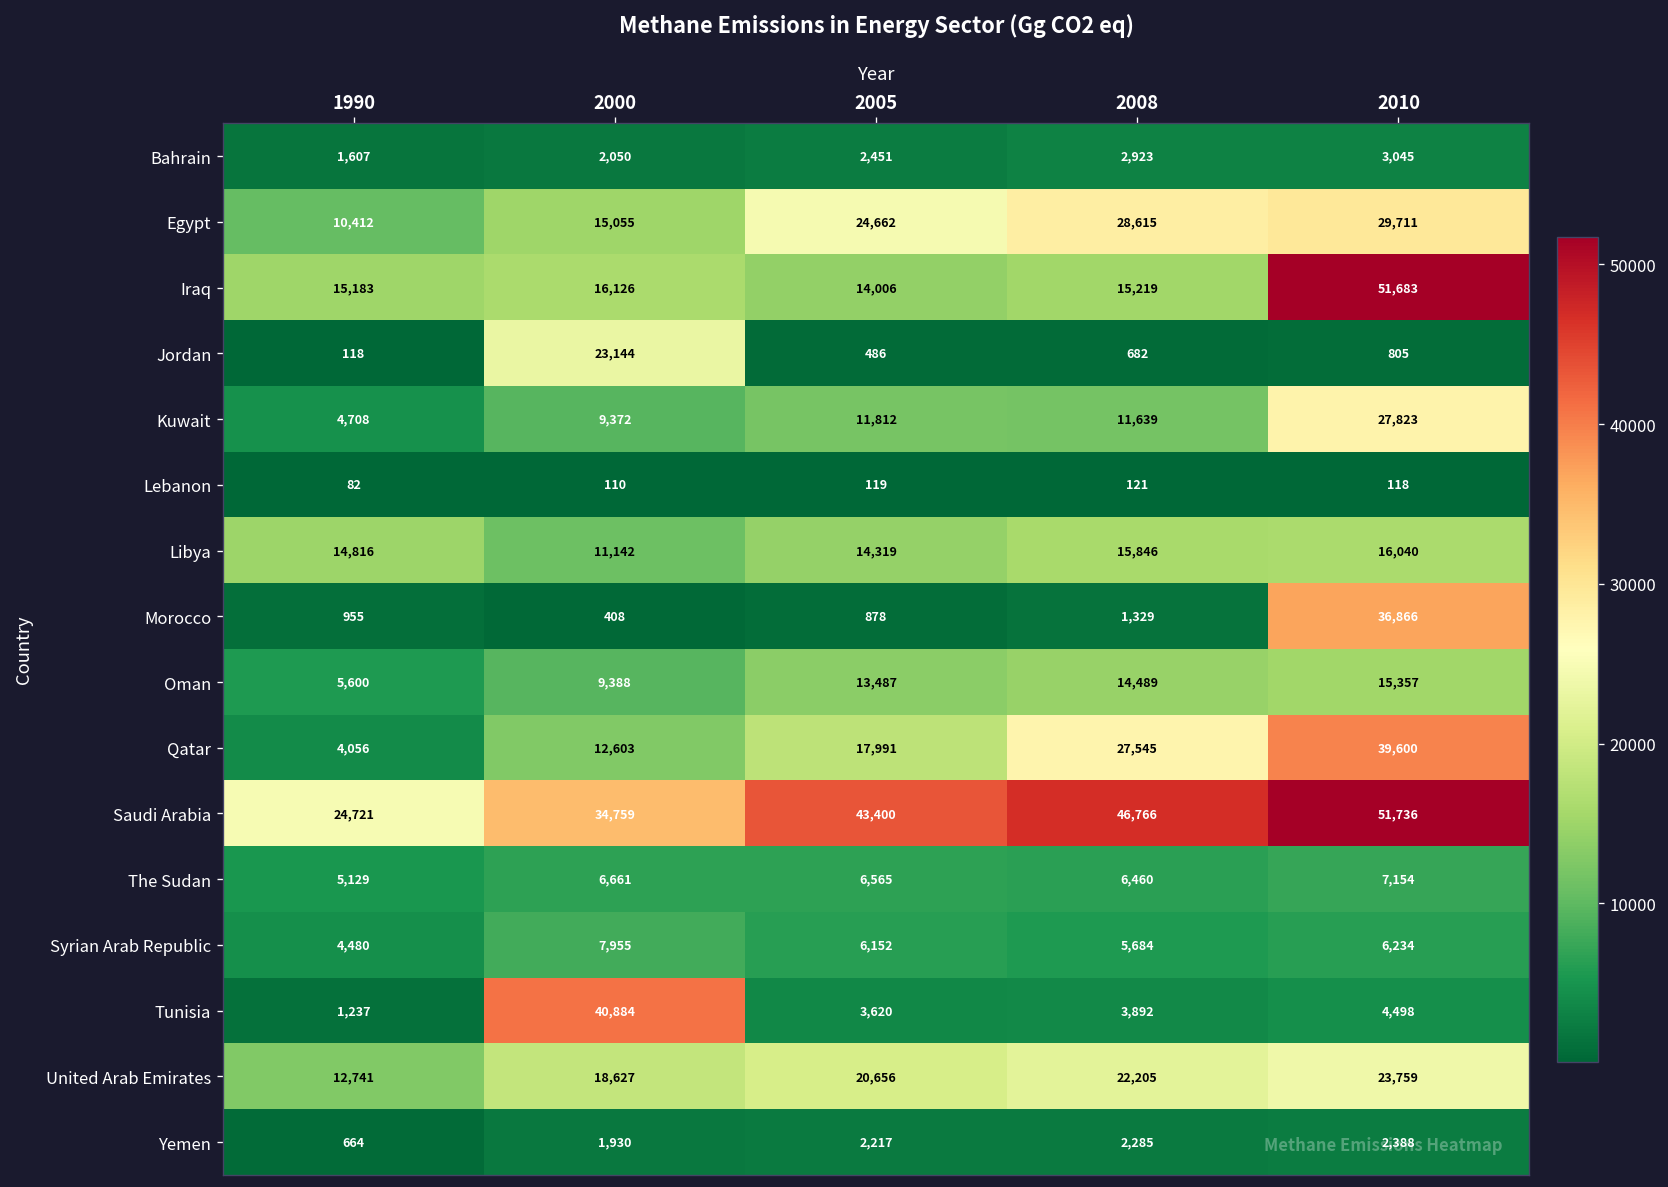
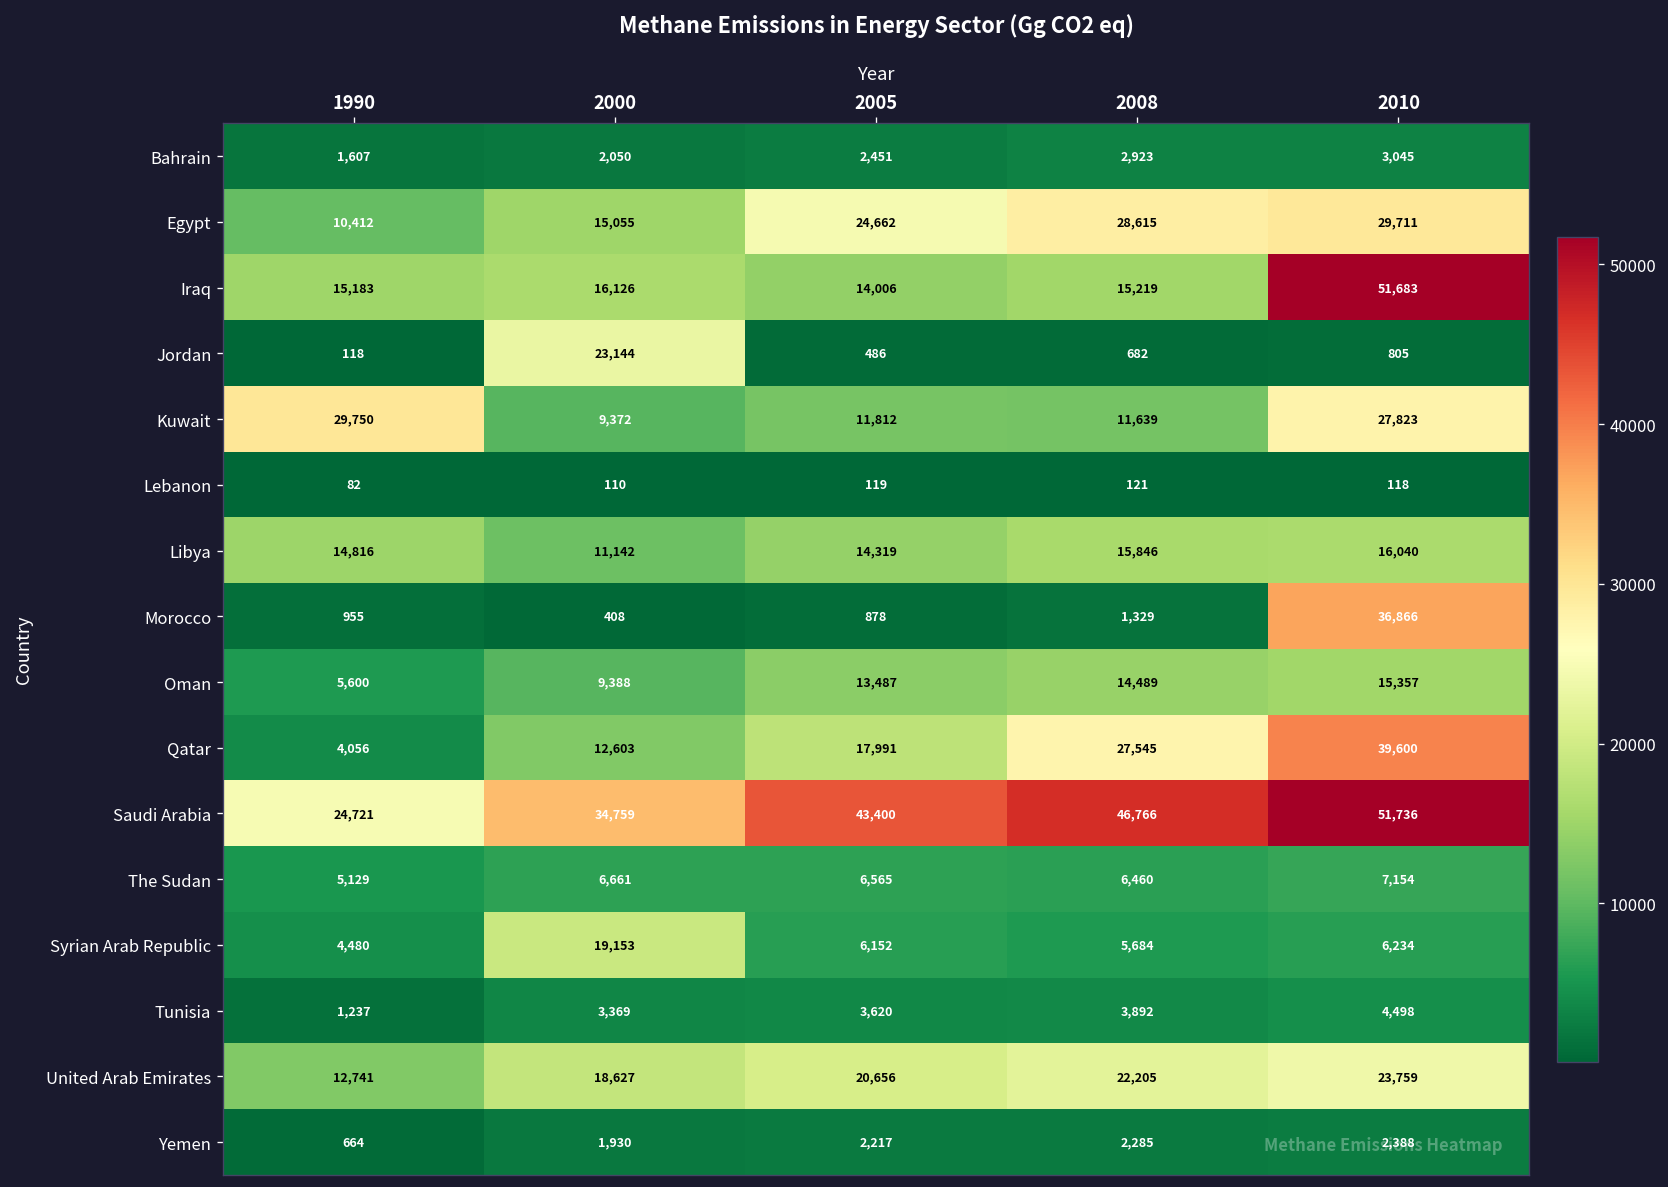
  {
    "Bahrain": {
      "1990": "1,607",
      "2000": "2,050",
      "2005": "2,451",
      "2008": "2,923",
      "2010": "3,045"
    },
    "Egypt": {
      "1990": "10,412",
      "2000": "15,055",
      "2005": "24,662",
      "2008": "28,615",
      "2010": "29,711"
    },
    "Iraq": {
      "1990": "15,183",
      "2000": "16,126",
      "2005": "14,006",
      "2008": "15,219",
      "2010": "51,683"
    },
    "Jordan": {
      "1990": "118",
      "2000": "23,144",
      "2005": "486",
      "2008": "682",
      "2010": "805"
    },
    "Kuwait": {
-     "1990": "4,708",
+     "1990": "29,750",
      "2000": "9,372",
      "2005": "11,812",
      "2008": "11,639",
      "2010": "27,823"
    },
    "Lebanon": {
      "1990": "82",
      "2000": "110",
      "2005": "119",
      "2008": "121",
      "2010": "118"
    },
    "Libya": {
      "1990": "14,816",
      "2000": "11,142",
      "2005": "14,319",
      "2008": "15,846",
      "2010": "16,040"
    },
    "Morocco": {
      "1990": "955",
      "2000": "408",
      "2005": "878",
      "2008": "1,329",
      "2010": "36,866"
    },
    "Oman": {
      "1990": "5,600",
      "2000": "9,388",
      "2005": "13,487",
      "2008": "14,489",
      "2010": "15,357"
    },
    "Qatar": {
      "1990": "4,056",
      "2000": "12,603",
      "2005": "17,991",
      "2008": "27,545",
      "2010": "39,600"
    },
    "Saudi Arabia": {
      "1990": "24,721",
      "2000": "34,759",
      "2005": "43,400",
      "2008": "46,766",
      "2010": "51,736"
    },
    "The Sudan": {
      "1990": "5,129",
      "2000": "6,661",
      "2005": "6,565",
      "2008": "6,460",
      "2010": "7,154"
    },
    "Syrian Arab Republic": {
      "1990": "4,480",
-     "2000": "7,955",
+     "2000": "19,153",
      "2005": "6,152",
      "2008": "5,684",
      "2010": "6,234"
    },
    "Tunisia": {
      "1990": "1,237",
-     "2000": "40,884",
+     "2000": "3,369",
      "2005": "3,620",
      "2008": "3,892",
      "2010": "4,498"
    },
    "United Arab Emirates": {
      "1990": "12,741",
      "2000": "18,627",
      "2005": "20,656",
      "2008": "22,205",
      "2010": "23,759"
    },
    "Yemen": {
      "1990": "664",
      "2000": "1,930",
      "2005": "2,217",
      "2008": "2,285"
    }
  }
